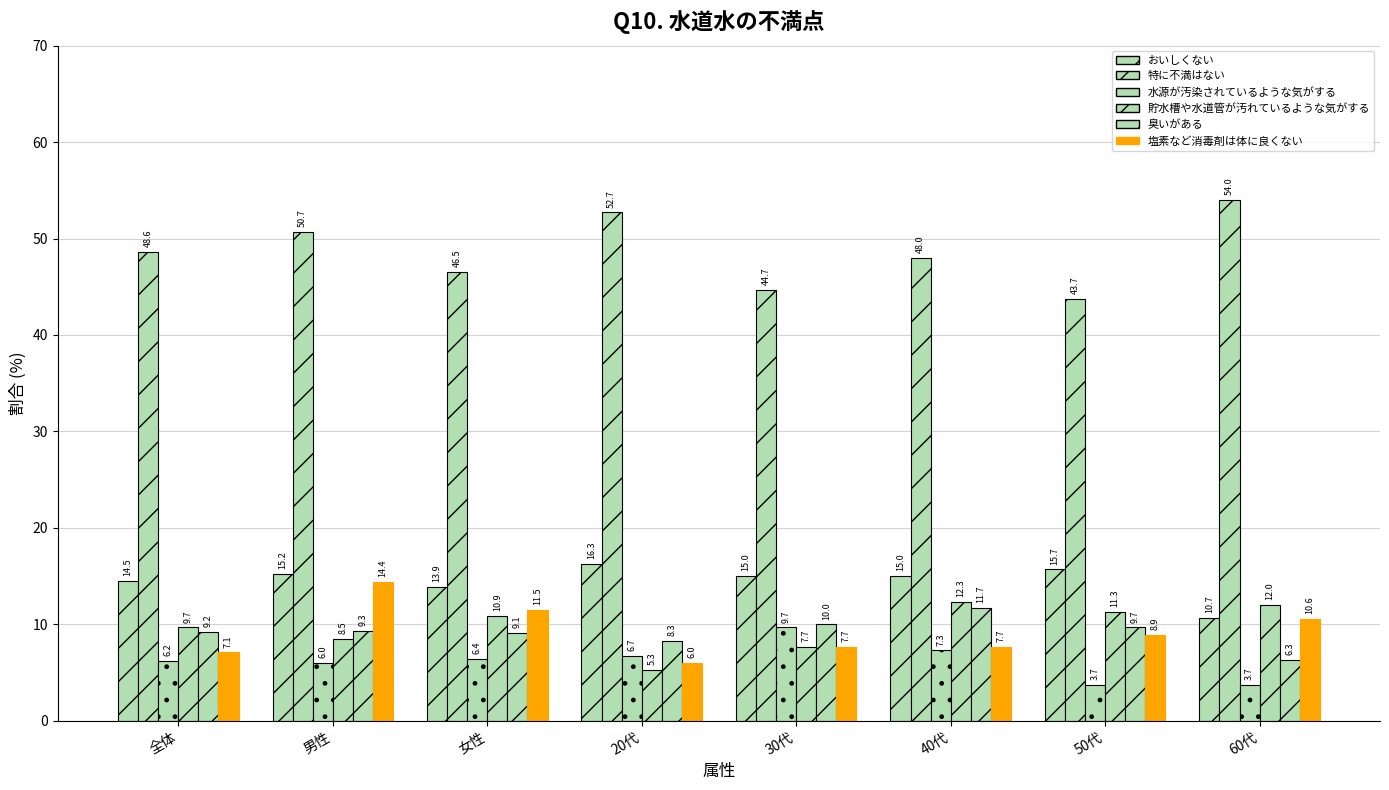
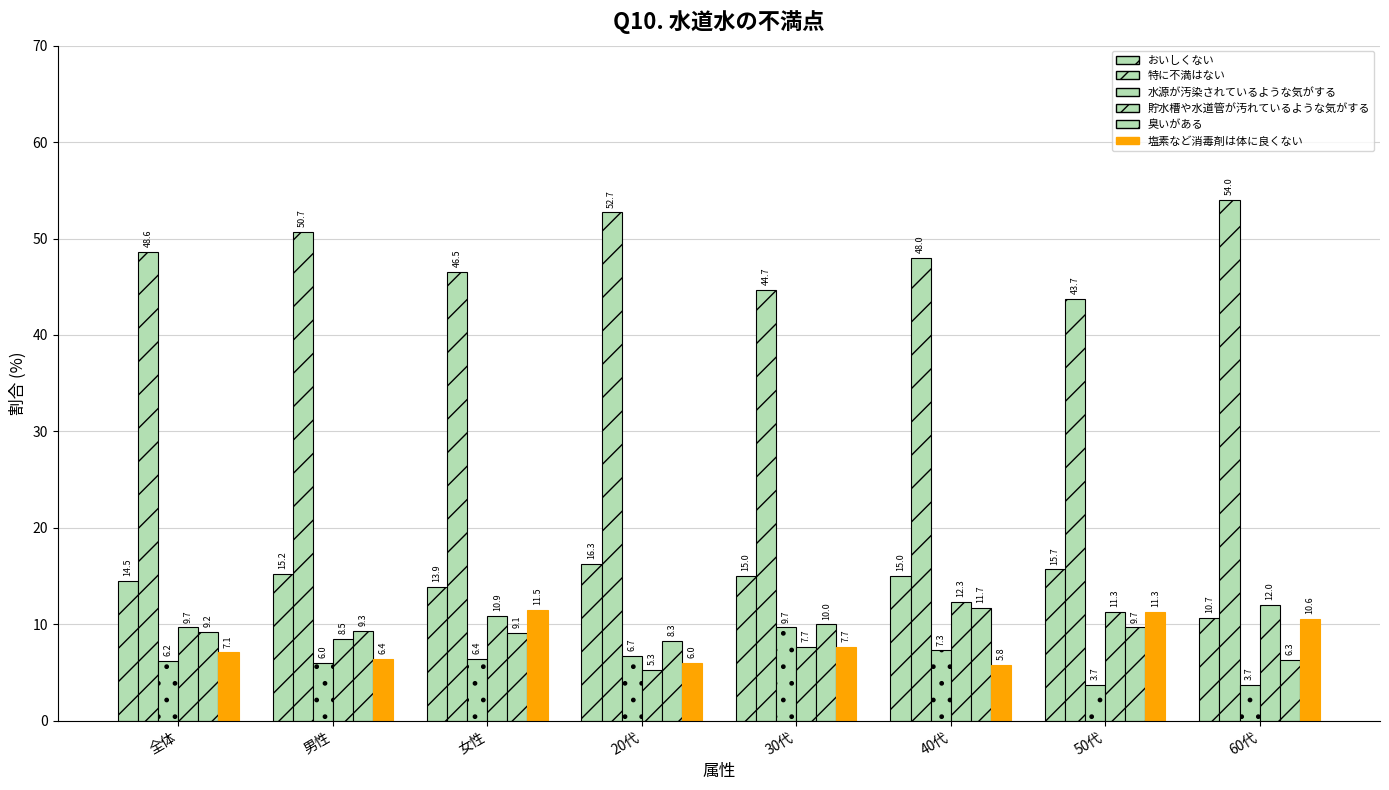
  {
    "塩素など消毒剤は体に良くない": {
      "全体": 7.1,
-     "男性": 14.4,
+     "男性": 6.4,
      "女性": 11.5,
      "20代": 6.0,
      "30代": 7.7,
-     "40代": 7.7,
-     "50代": 8.9,
+     "40代": 5.8,
+     "50代": 11.3,
      "60代": 10.6
    }
  }
